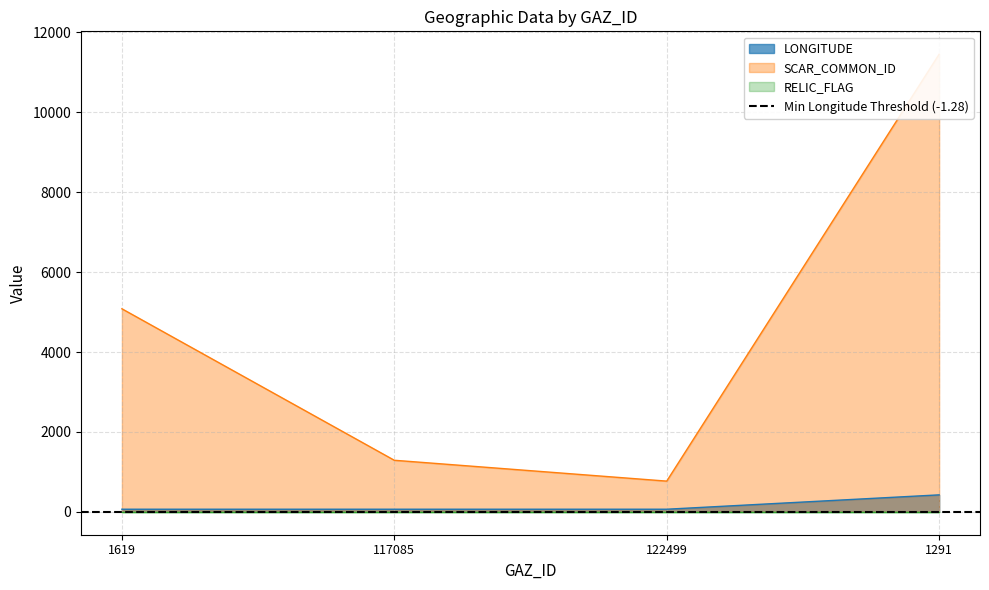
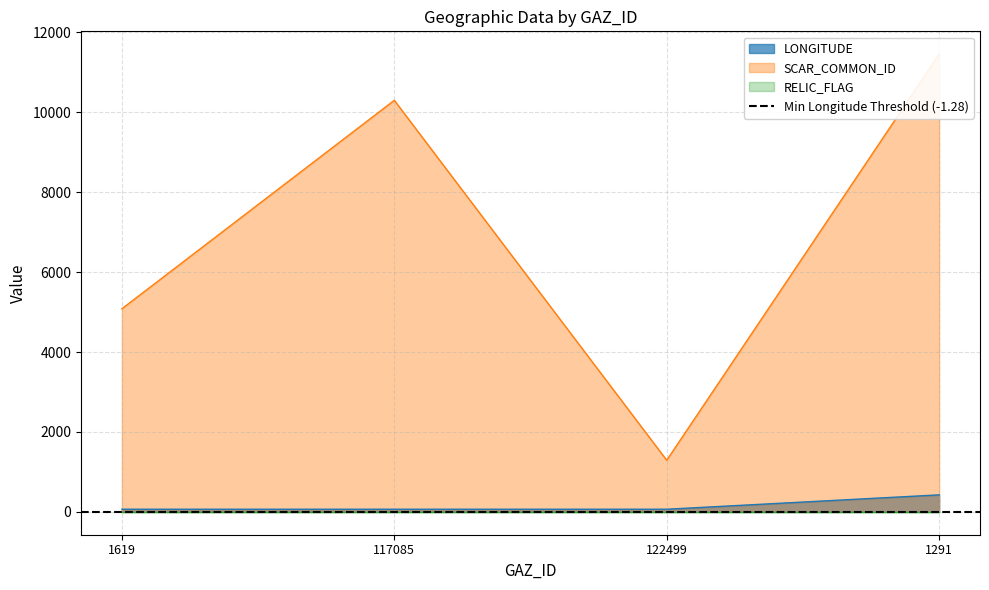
  {
    "LONGITUDE": {
      "1619": 100,
      "117085": 100,
      "122499": 100,
      "1291": 400
    },
    "SCAR_COMMON_ID": {
      "1619": 5100,
-     "117085": 1300,
-     "122499": 800
+     "117085": 10300,
+     "122499": 1300
    },
    "RELIC_FLAG": {
      "1619": 0,
      "117085": 0,
      "122499": 0,
      "1291": 0
    }
  }
